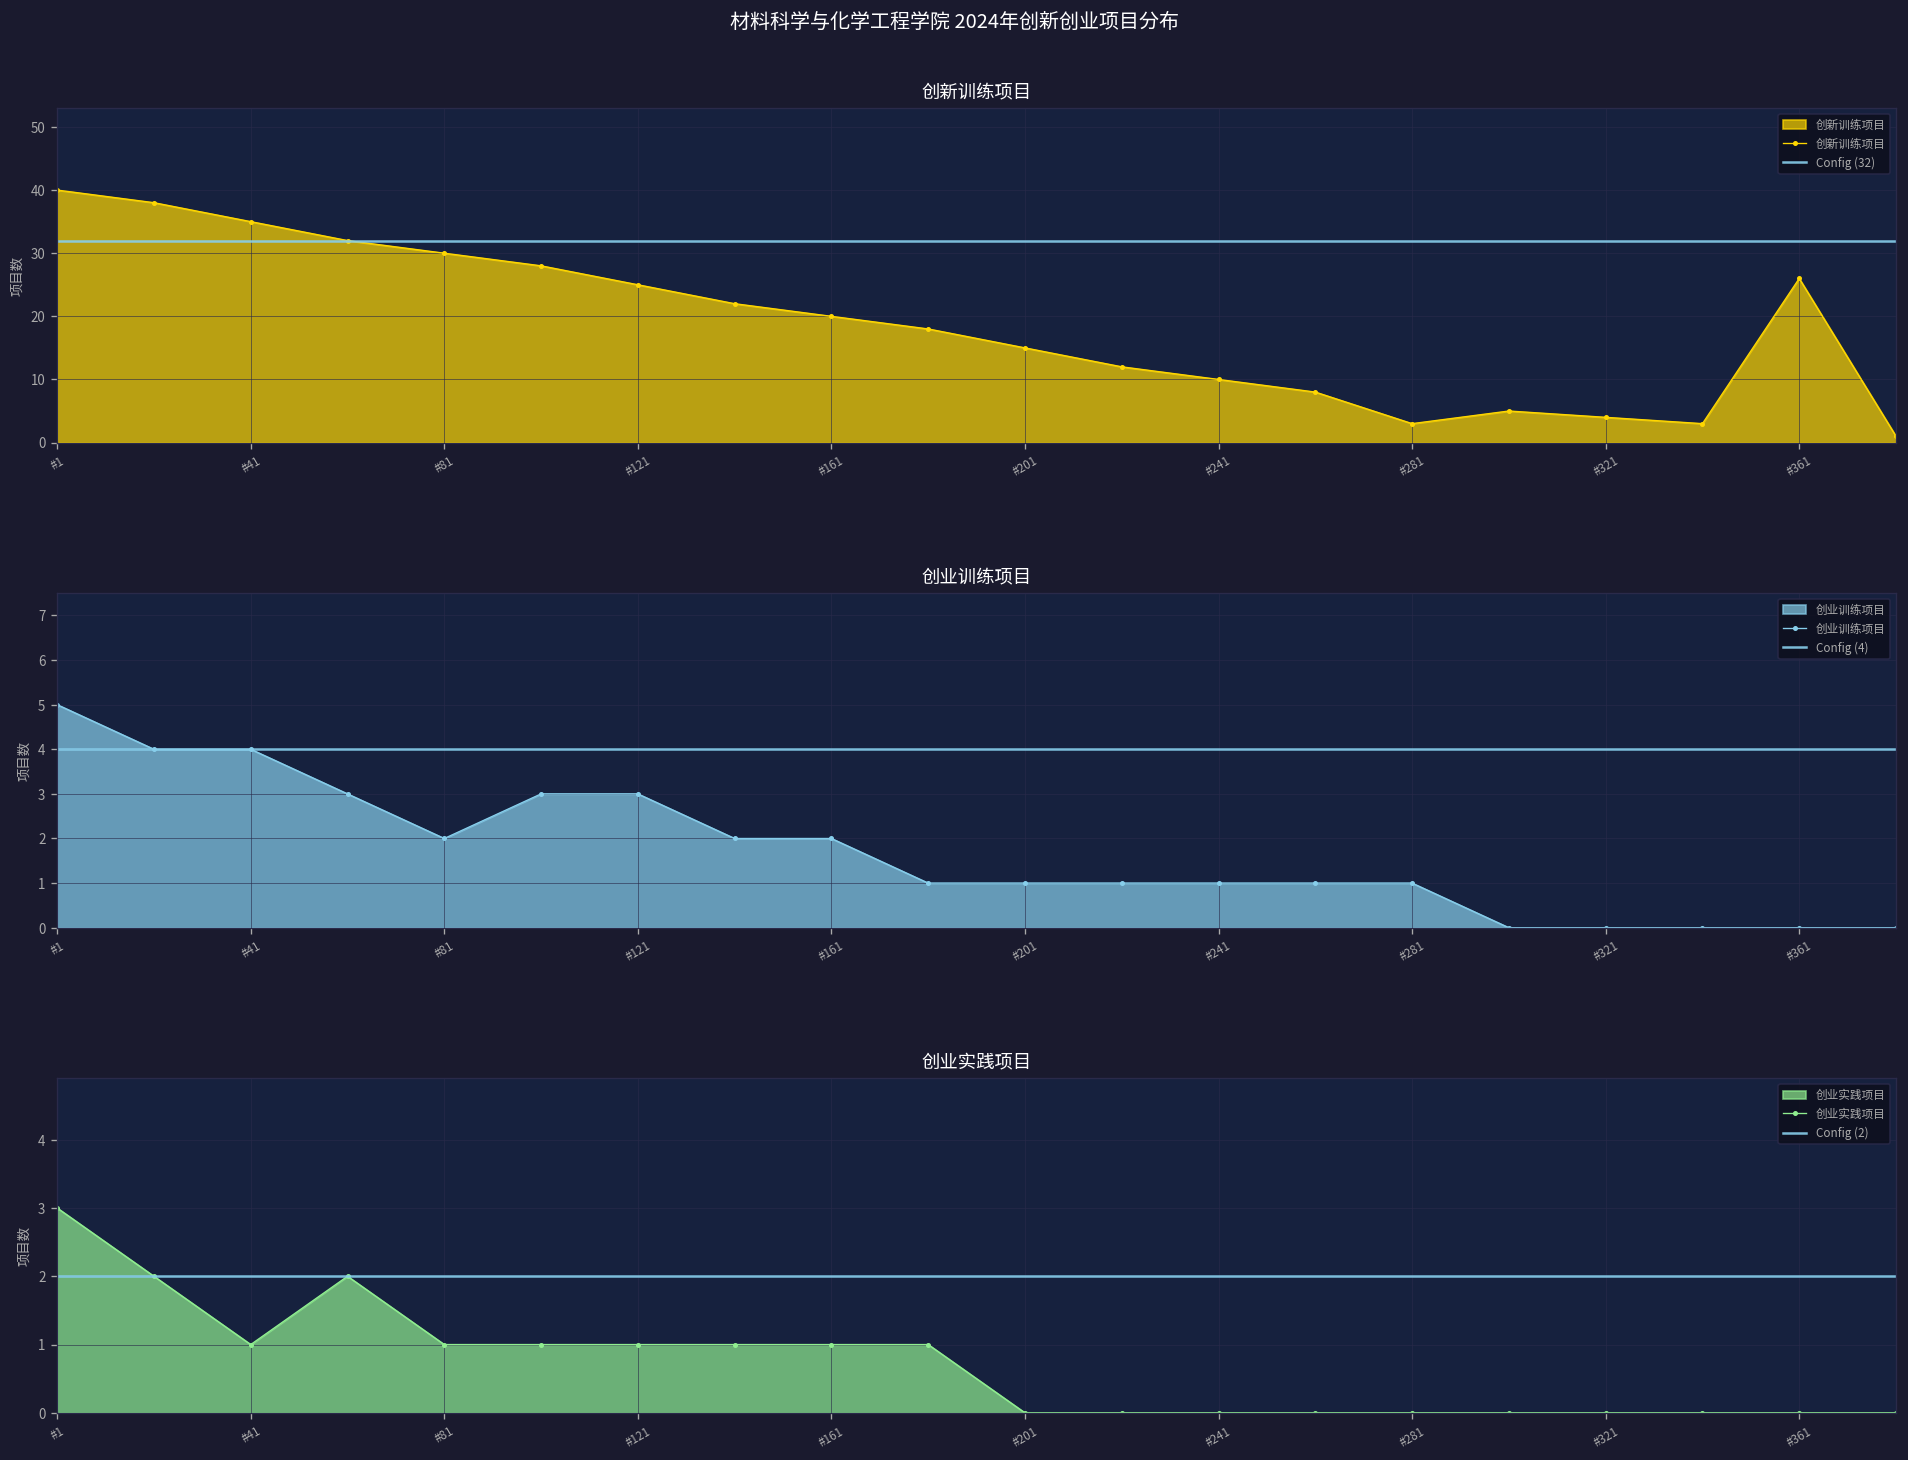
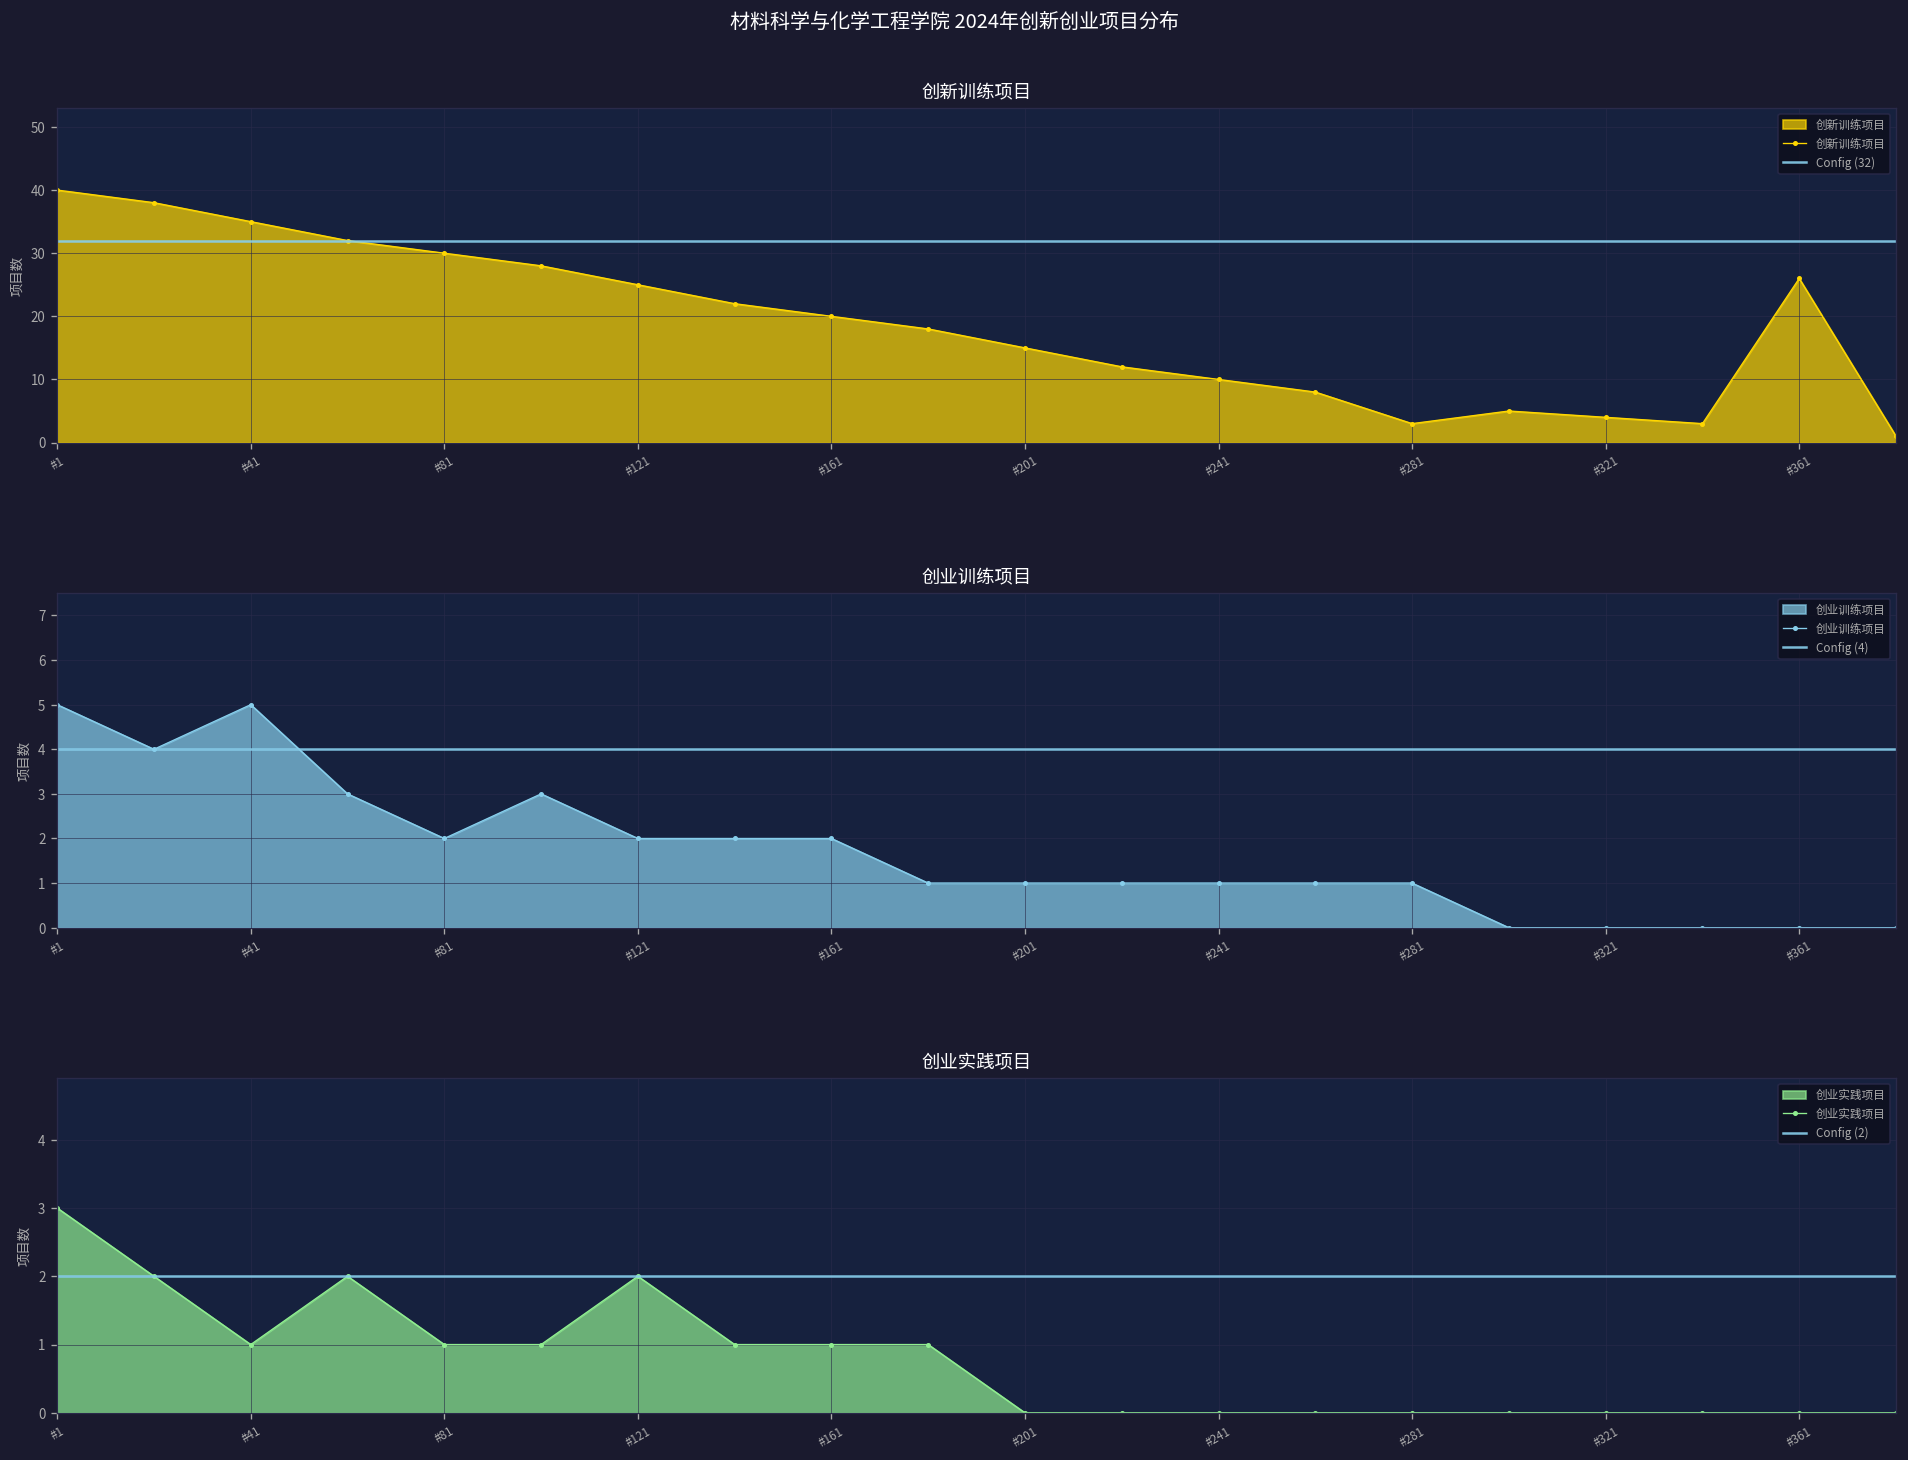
  {
    "创新训练项目": {
      "#1": 40,
      "#41": 35,
      "#81": 30,
      "#121": 25,
      "#161": 20,
      "#201": 15,
      "#241": 10,
      "#281": 3,
      "#321": 4,
      "#361": 26
    },
    "创业训练项目": {
      "#1": 5,
-     "#41": 4,
+     "#41": 5,
      "#81": 2,
-     "#121": 3,
+     "#121": 2,
      "#161": 2,
      "#201": 1,
      "#241": 1,
      "#281": 1,
      "#321": 0,
      "#361": 0
    },
    "创业实践项目": {
      "#1": 3,
      "#41": 1,
      "#81": 1,
-     "#121": 1,
+     "#121": 2,
      "#161": 1,
      "#201": 0,
      "#241": 0,
      "#281": 0,
      "#321": 0,
      "#361": 0
    }
  }
